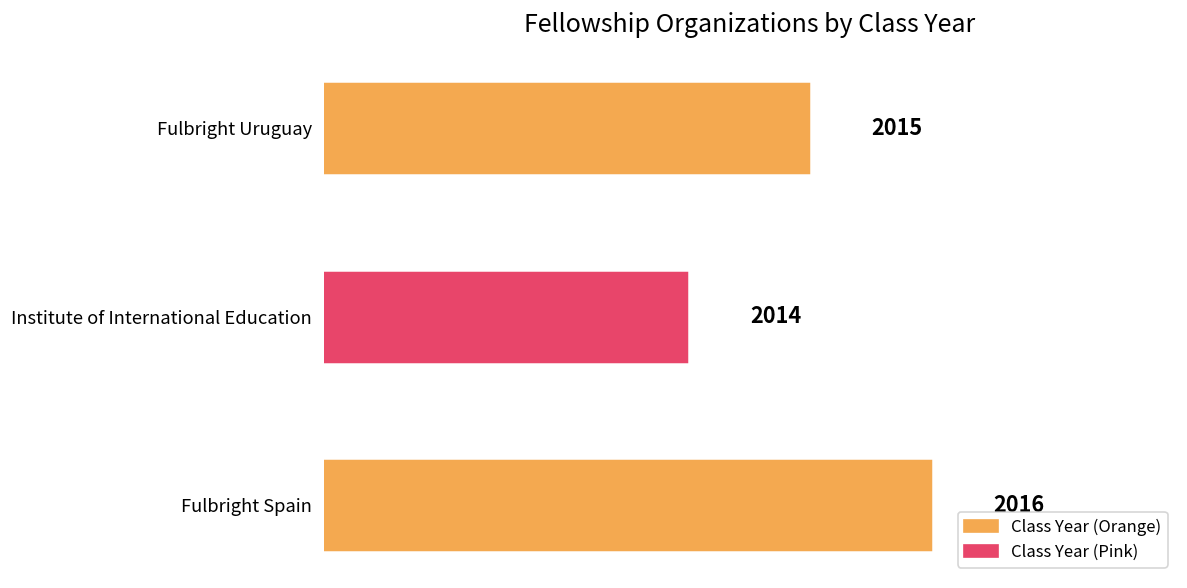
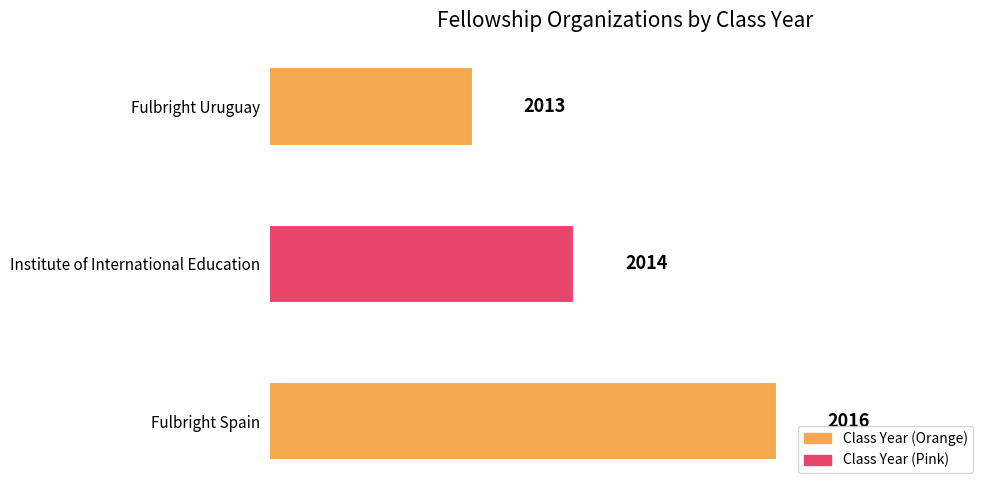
  {
-   "Fulbright Uruguay": 2015
+   "Fulbright Uruguay": 2013
  }
